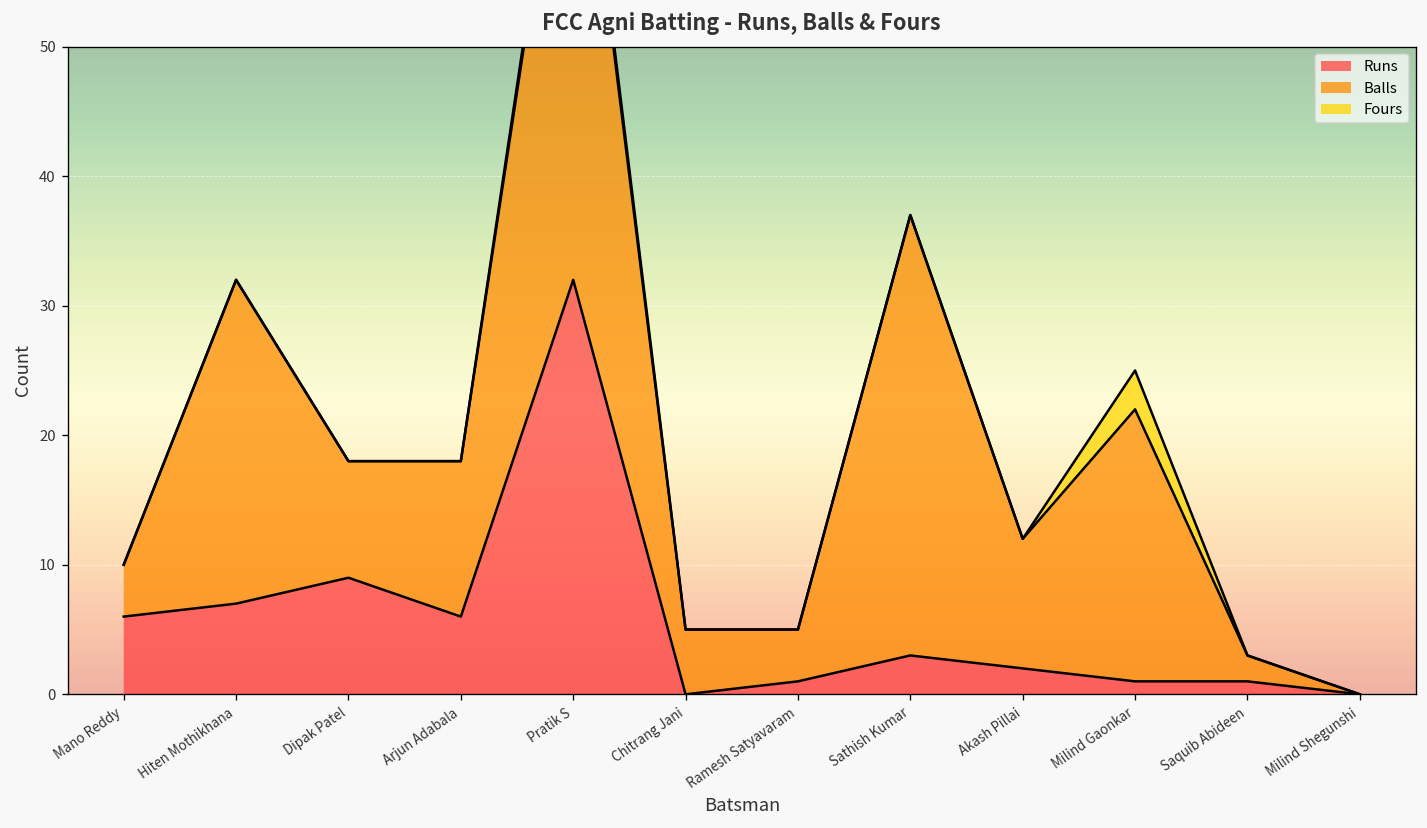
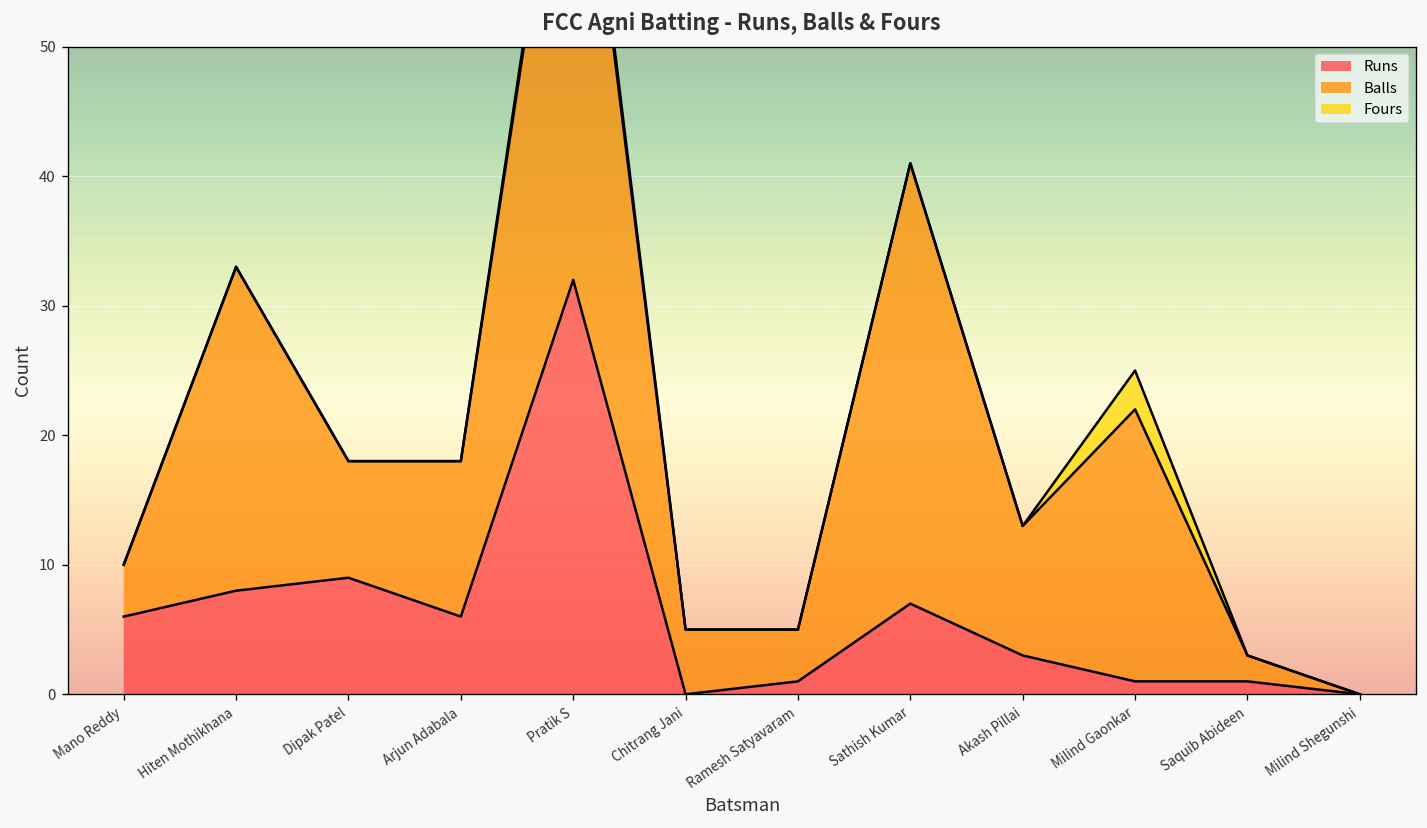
  {
    "Runs": {
      "Mano Reddy": 6,
-     "Hiten Mothikhana": 7,
+     "Hiten Mothikhana": 8,
      "Dipak Patel": 9,
      "Arjun Adabala": 6,
      "Pratik S": 32,
      "Chitrang Jani": 0,
      "Ramesh Satyavaram": 1,
-     "Sathish Kumar": 3,
-     "Akash Pillai": 2,
+     "Sathish Kumar": 7,
+     "Akash Pillai": 3,
      "Milind Gaonkar": 1,
      "Saquib Abideen": 1
    },
    "Balls": {
      "Milind Gaonkar": 21
    },
    "Fours": {
      "Milind Gaonkar": 3
    }
  }
